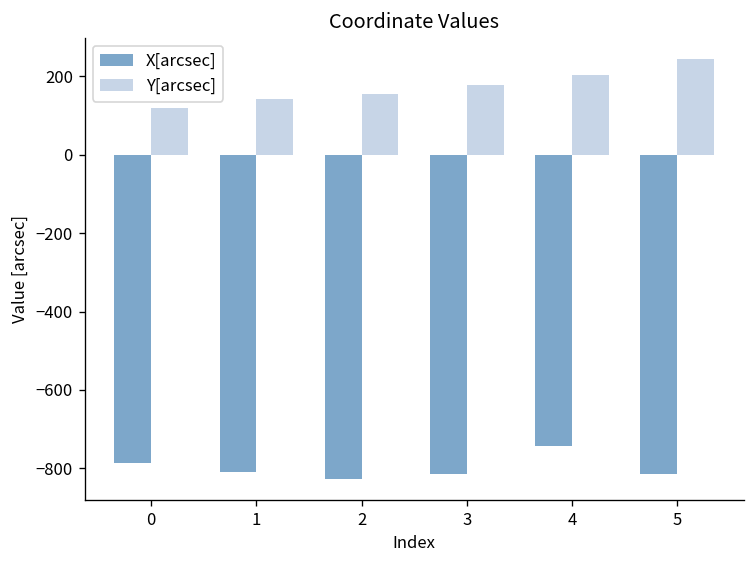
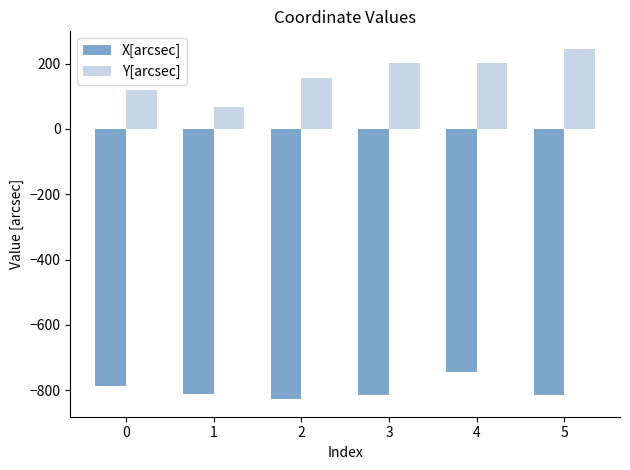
  {
    "X[arcsec]": {
      "0": -790,
      "1": -810,
      "2": -830,
      "3": -810,
      "4": -740,
      "5": -810
    },
    "Y[arcsec]": {
      "0": 120,
-     "1": 140,
+     "1": 70,
      "2": 150,
-     "3": 180,
+     "3": 200,
      "4": 200,
      "5": 240
    }
  }
